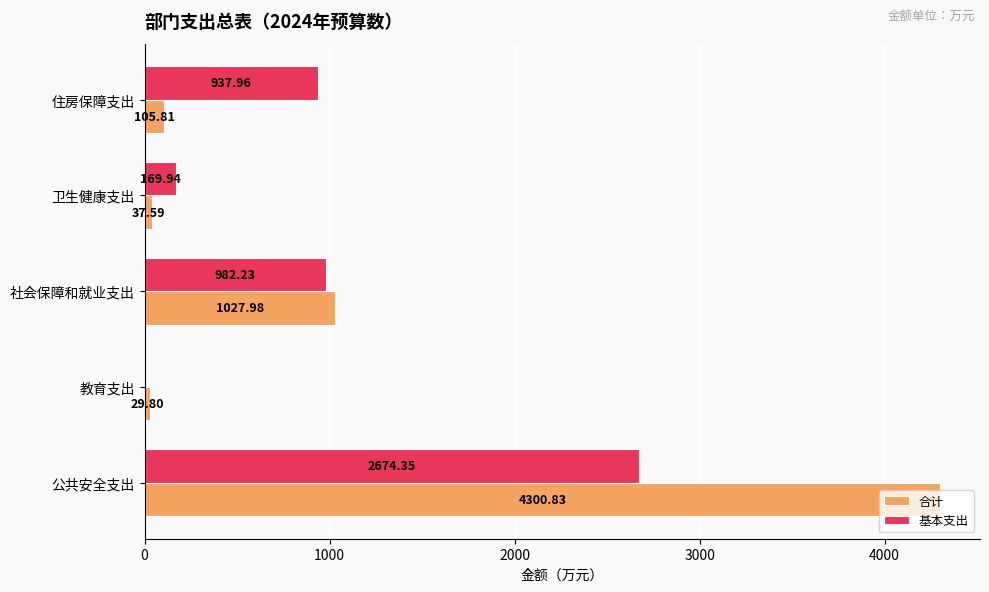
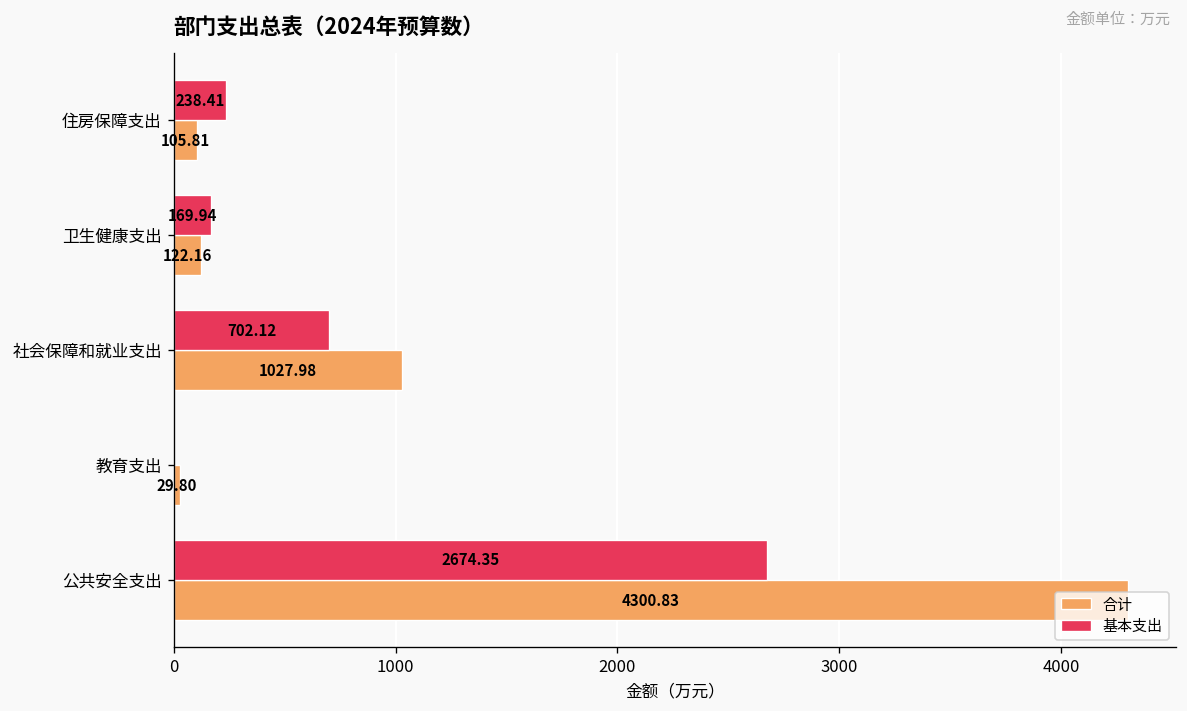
  {
    "合计": {
      "住房保障支出": 105.81,
-     "卫生健康支出": 37.59,
+     "卫生健康支出": 122.16,
      "社会保障和就业支出": 1027.98,
      "教育支出": 29.80
    },
    "基本支出": {
-     "住房保障支出": 937.96,
+     "住房保障支出": 238.41,
      "卫生健康支出": 169.94,
-     "社会保障和就业支出": 982.23,
+     "社会保障和就业支出": 702.12,
      "公共安全支出": 2674.35
    }
  }
